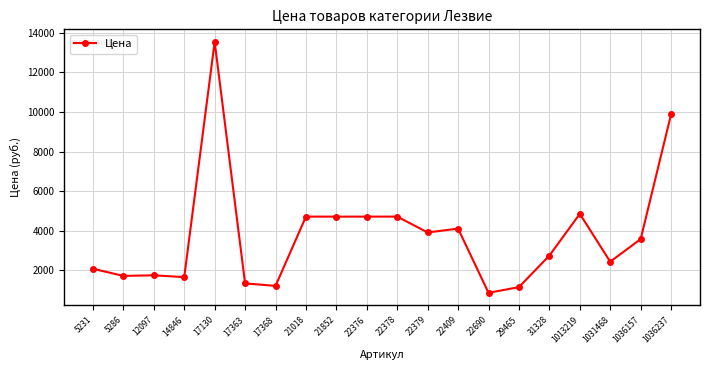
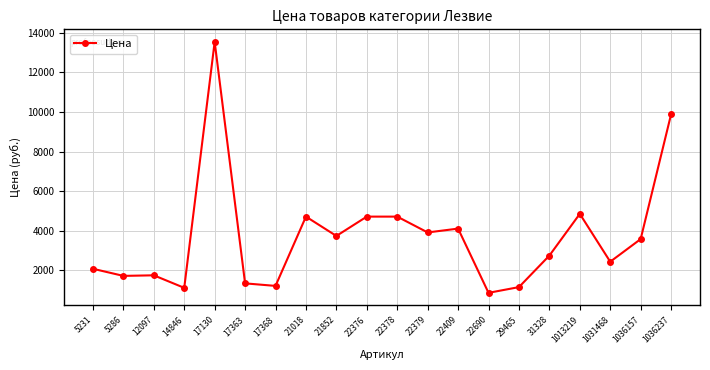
  {
    "5231": 2100,
    "5286": 1700,
    "12097": 1700,
-   "14846": 1700,
+   "14846": 1100,
    "17130": 13500,
    "17363": 1300,
    "17368": 1200,
    "21018": 4700,
-   "21852": 4700,
+   "21852": 3700,
    "22376": 4700,
    "22378": 4700,
    "22379": 3900,
    "22409": 4100,
    "22690": 900,
    "29465": 1200,
    "31328": 2700,
    "1013219": 4900,
    "1031468": 2400,
    "1036157": 3600,
    "1036237": 9900
  }
